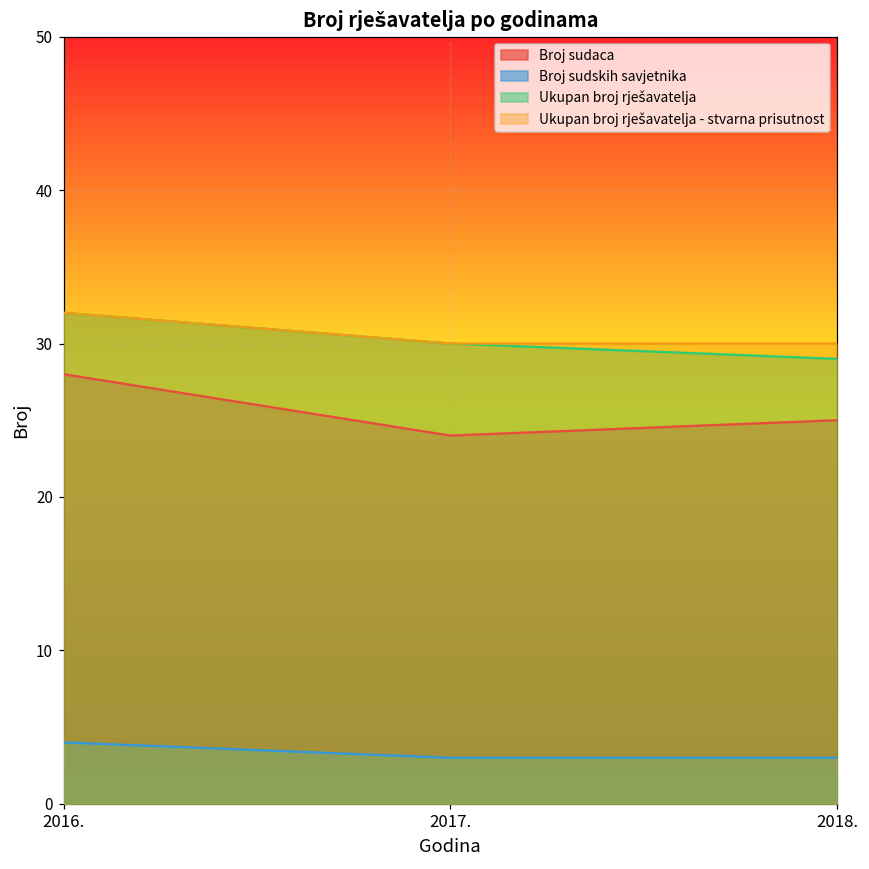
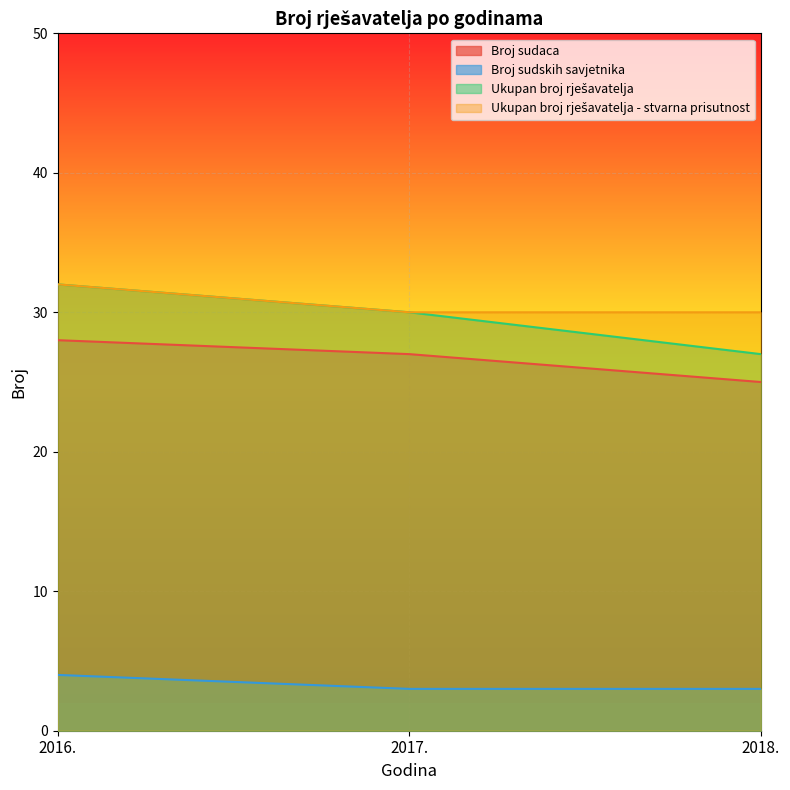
  {
    "Broj sudaca": {
      "2016.": 28,
-     "2017.": 24,
+     "2017.": 27,
      "2018.": 25
    },
    "Broj sudskih savjetnika": {
      "2016.": 4,
      "2017.": 3,
      "2018.": 3
    },
    "Ukupan broj rješavatelja": {
-     "2018.": 29
+     "2018.": 27
    },
    "Ukupan broj rješavatelja - stvarna prisutnost": {
      "2018.": 30
    }
  }
